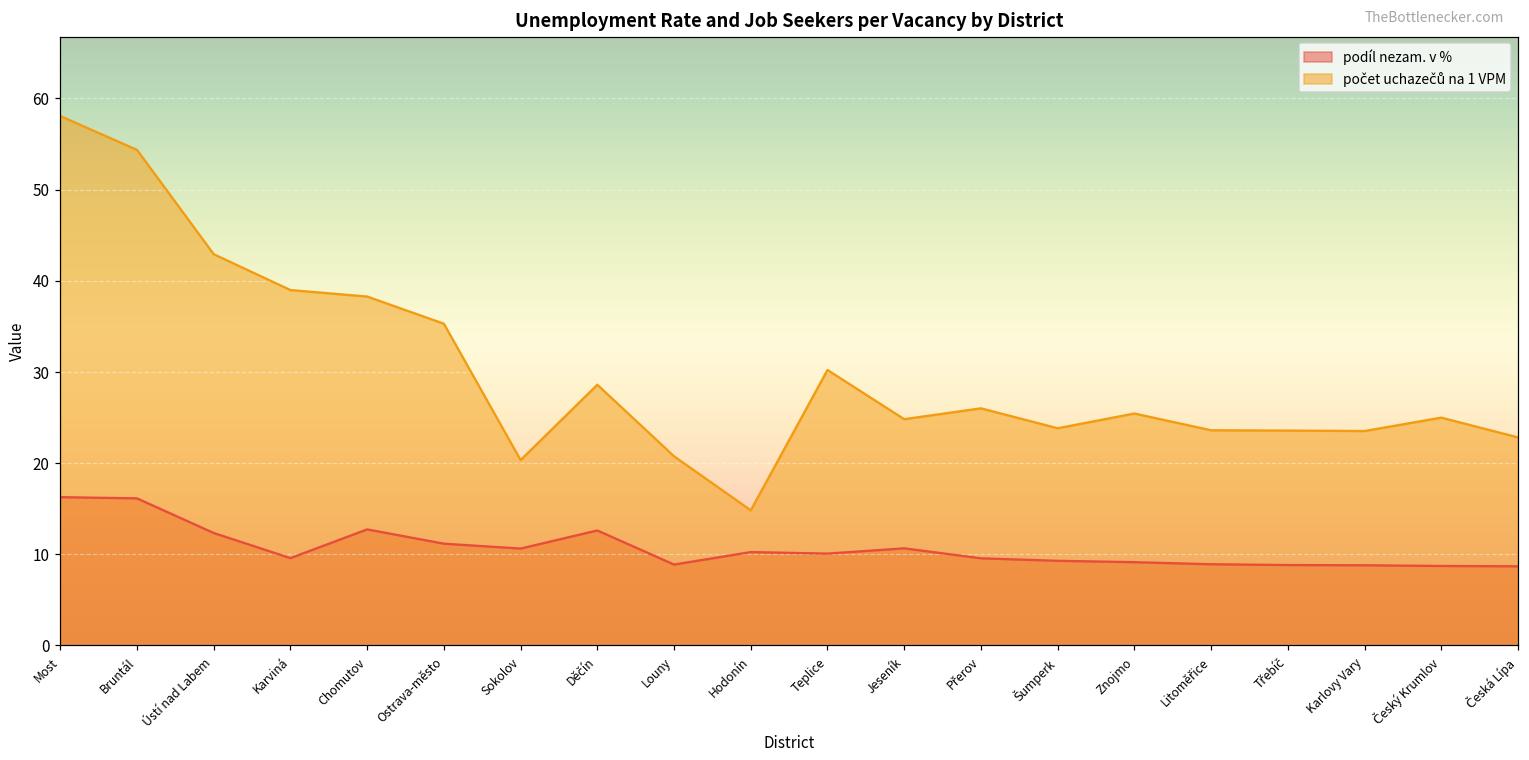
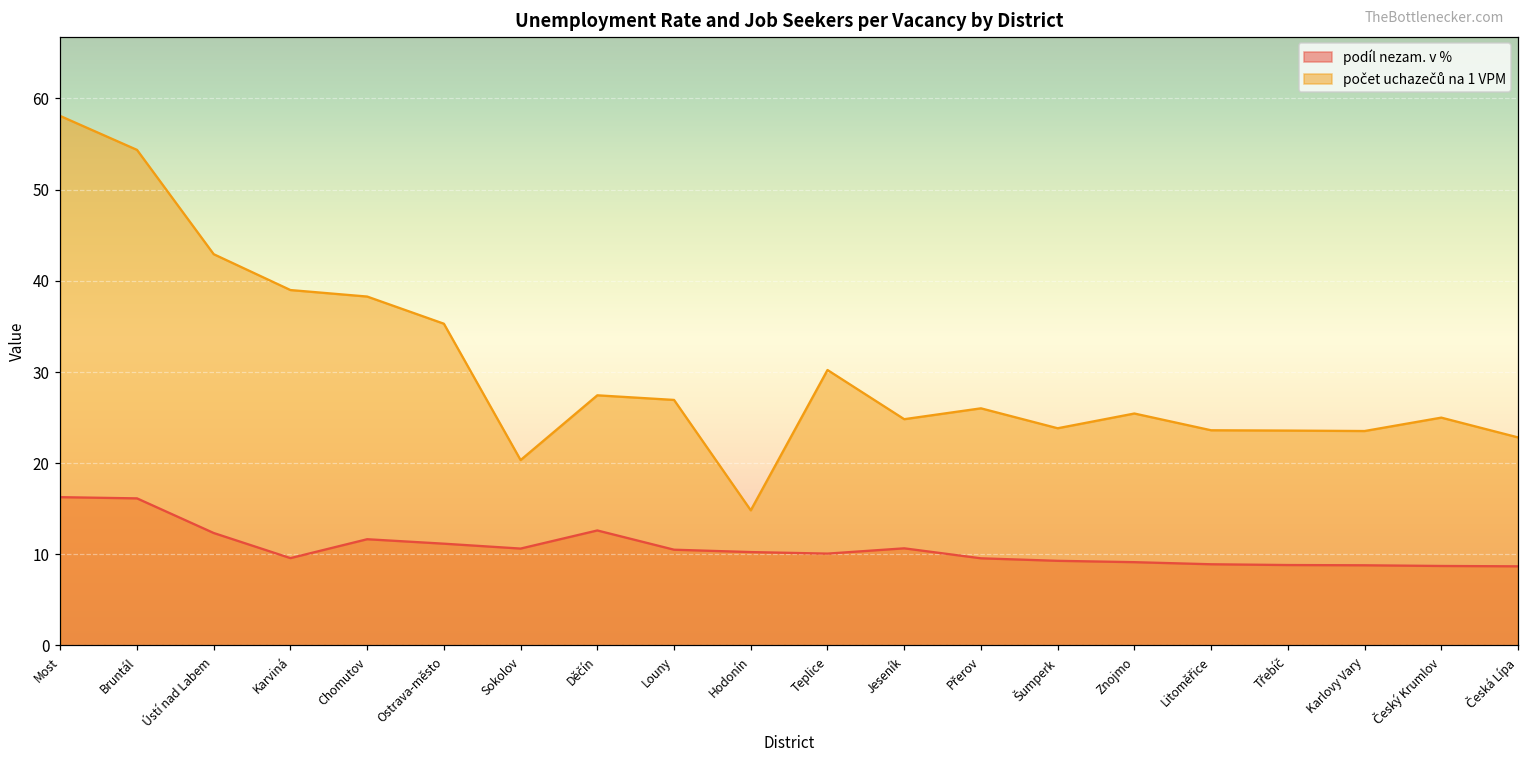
  {
    "podíl nezam. v %": {
      "Most": 16,
      "Bruntál": 16,
      "Ústí nad Labem": 12,
      "Karviná": 10,
-     "Chomutov": 13,
+     "Chomutov": 12,
      "Ostrava-město": 11,
      "Sokolov": 11,
      "Děčín": 13,
-     "Louny": 9,
+     "Louny": 11,
      "Hodonín": 10,
      "Teplice": 10,
      "Jeseník": 11,
      "Přerov": 10,
      "Šumperk": 9,
      "Znojmo": 9,
      "Litoměřice": 9,
      "Třebíč": 9,
      "Karlovy Vary": 9,
      "Český Krumlov": 9,
      "Česká Lípa": 9
    },
    "počet uchazečů na 1 VPM": {
      "Most": 58,
      "Bruntál": 54,
      "Ústí nad Labem": 43,
      "Karviná": 39,
      "Chomutov": 38,
      "Ostrava-město": 35,
      "Sokolov": 20,
-     "Děčín": 29,
-     "Louny": 21,
+     "Děčín": 27,
+     "Louny": 27,
      "Hodonín": 15,
      "Teplice": 30,
      "Jeseník": 25,
      "Přerov": 26,
      "Šumperk": 24,
      "Znojmo": 25,
      "Litoměřice": 24,
      "Třebíč": 24,
      "Karlovy Vary": 24,
      "Český Krumlov": 25,
      "Česká Lípa": 23
    }
  }
